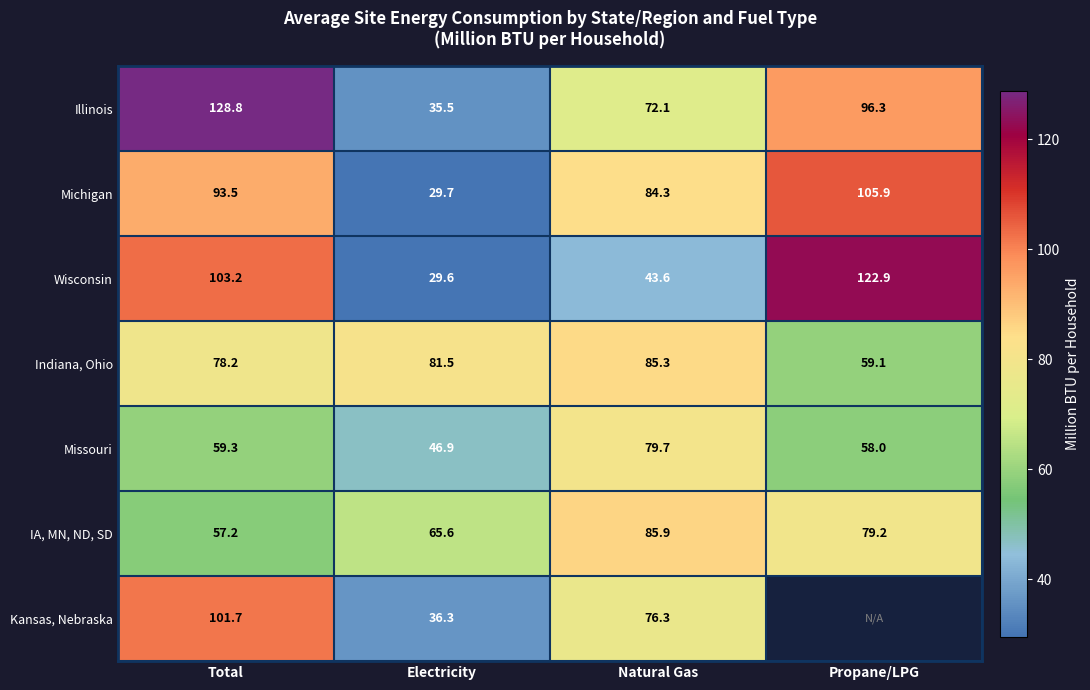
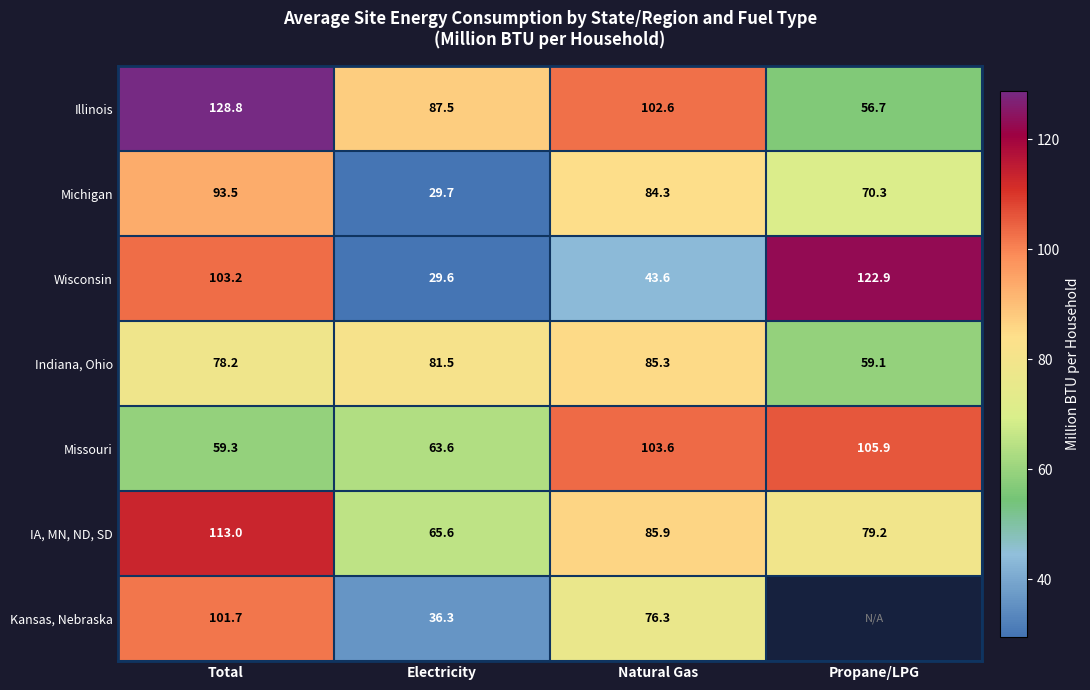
  {
    "Illinois": {
      "Total": 128.8,
-     "Electricity": 35.5,
-     "Natural Gas": 72.1,
-     "Propane/LPG": 96.3
+     "Electricity": 87.5,
+     "Natural Gas": 102.6,
+     "Propane/LPG": 56.7
    },
    "Michigan": {
      "Total": 93.5,
      "Electricity": 29.7,
      "Natural Gas": 84.3,
-     "Propane/LPG": 105.9
+     "Propane/LPG": 70.3
    },
    "Wisconsin": {
      "Total": 103.2,
      "Electricity": 29.6,
      "Natural Gas": 43.6,
      "Propane/LPG": 122.9
    },
    "Indiana, Ohio": {
      "Total": 78.2,
      "Electricity": 81.5,
      "Natural Gas": 85.3,
      "Propane/LPG": 59.1
    },
    "Missouri": {
      "Total": 59.3,
-     "Electricity": 46.9,
-     "Natural Gas": 79.7,
-     "Propane/LPG": 58.0
+     "Electricity": 63.6,
+     "Natural Gas": 103.6,
+     "Propane/LPG": 105.9
    },
    "IA, MN, ND, SD": {
-     "Total": 57.2,
+     "Total": 113.0,
      "Electricity": 65.6,
      "Natural Gas": 85.9,
      "Propane/LPG": 79.2
    },
    "Kansas, Nebraska": {
      "Total": 101.7,
      "Electricity": 36.3,
      "Natural Gas": 76.3
    }
  }
